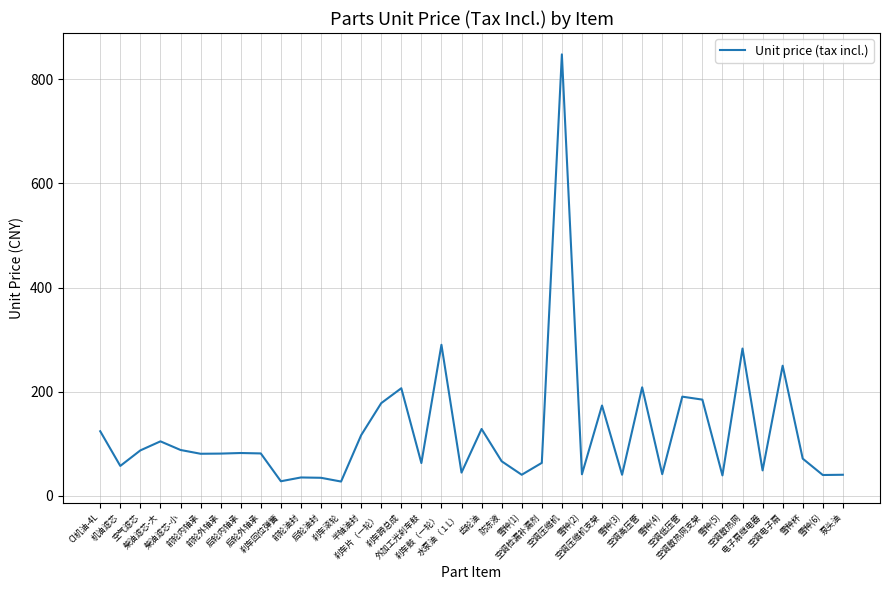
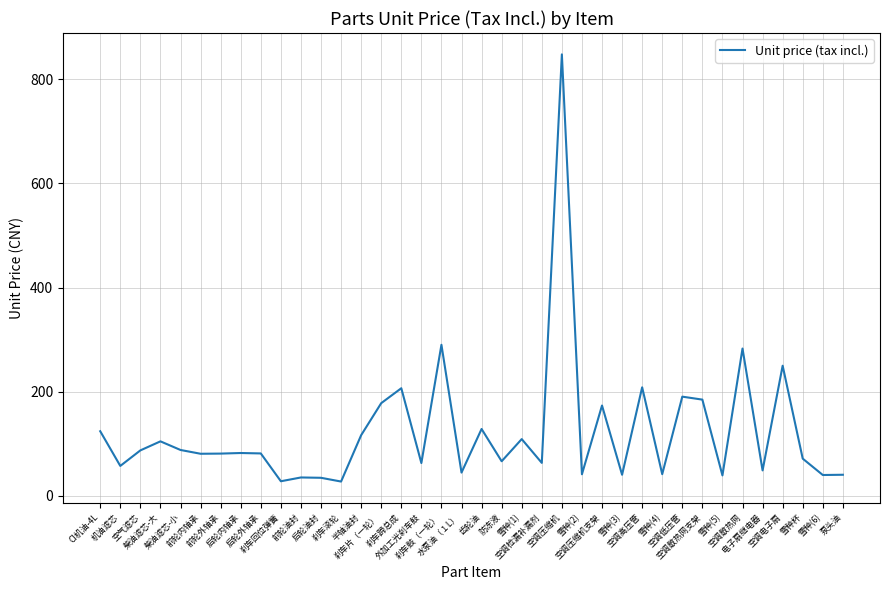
  {
    "CI机油-4L": 120,
    "机油滤芯": 60,
    "空气滤芯": 90,
    "柴油滤芯-大": 100,
    "柴油滤芯-小": 90,
    "前轮内轴承": 80,
    "前轮外轴承": 80,
    "后轮内轴承": 80,
    "后轮外轴承": 80,
    "刹车回位弹簧": 30,
    "前轮油封": 40,
    "后轮油封": 30,
    "刹车滚轮": 30,
    "半轴油封": 120,
    "刹车片（一轮）": 180,
    "刹车蹄总成": 210,
    "外加工光刹车鼓": 60,
    "刹车鼓（一轮）": 290,
    "水泵油（１L）": 40,
    "齿轮油": 130,
    "防冻液": 70,
-   "雪种(1)": 40,
+   "雪种(1)": 110,
    "空调检漏补漏剂": 60,
    "空调压缩机": 850,
    "雪种(2)": 40,
    "空调压缩机支架": 170,
    "雪种(3)": 40,
    "空调高压管": 210,
    "雪种(4)": 40,
    "空调低压管": 190,
    "空调散热网支架": 180,
    "雪种(5)": 40,
    "空调散热网": 280,
    "电子扇继电器": 50,
    "空调电子扇": 250,
    "雪种杯": 70,
    "雪种(6)": 40,
    "泵头油": 40
  }
